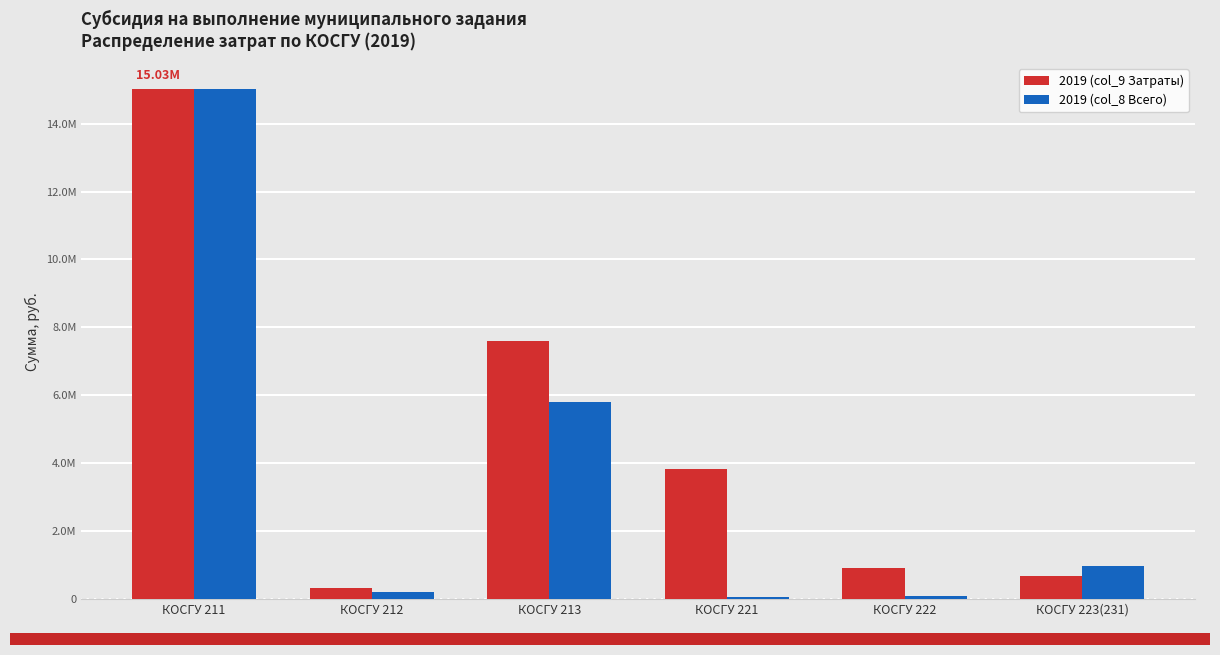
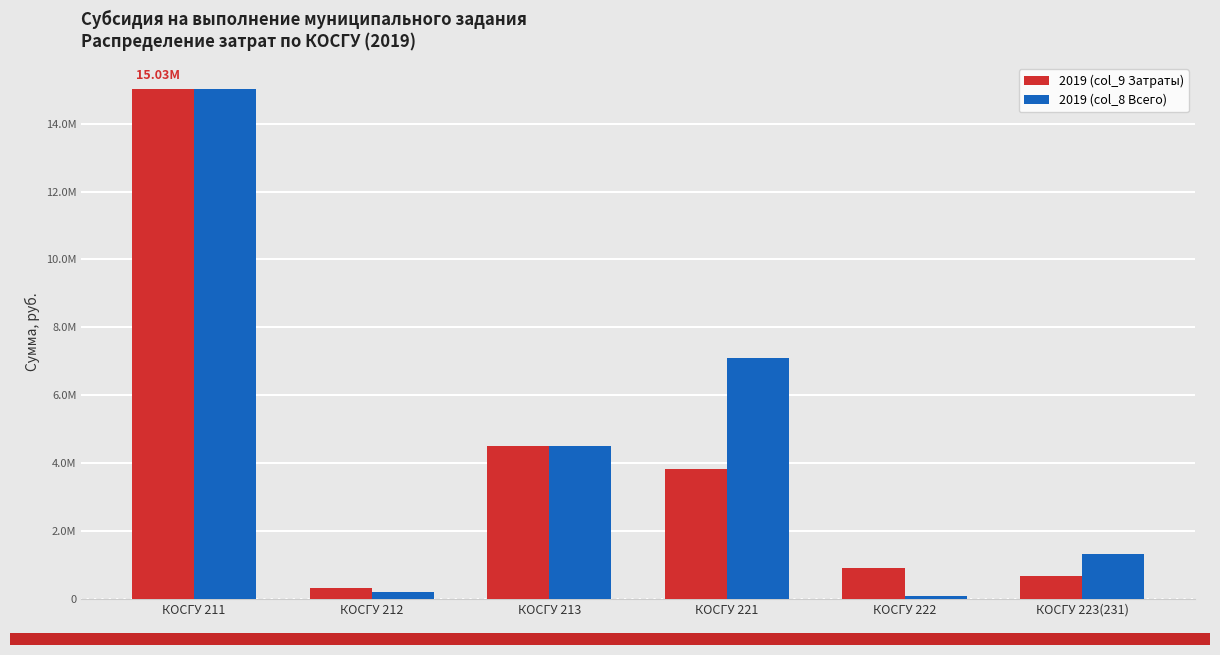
  {
    "2019 (col_9 Затраты)": {
      "КОСГУ 212": 300000,
-     "КОСГУ 213": 7600000,
+     "КОСГУ 213": 4500000,
      "КОСГУ 221": 3800000,
      "КОСГУ 222": 900000,
      "КОСГУ 223(231)": 700000
    },
    "2019 (col_8 Всего)": {
      "КОСГУ 211": 15000000,
      "КОСГУ 212": 200000,
-     "КОСГУ 213": 5800000,
-     "КОСГУ 221": 100000,
+     "КОСГУ 213": 4500000,
+     "КОСГУ 221": 7100000,
      "КОСГУ 222": 100000,
-     "КОСГУ 223(231)": 1000000
+     "КОСГУ 223(231)": 1300000
    }
  }
